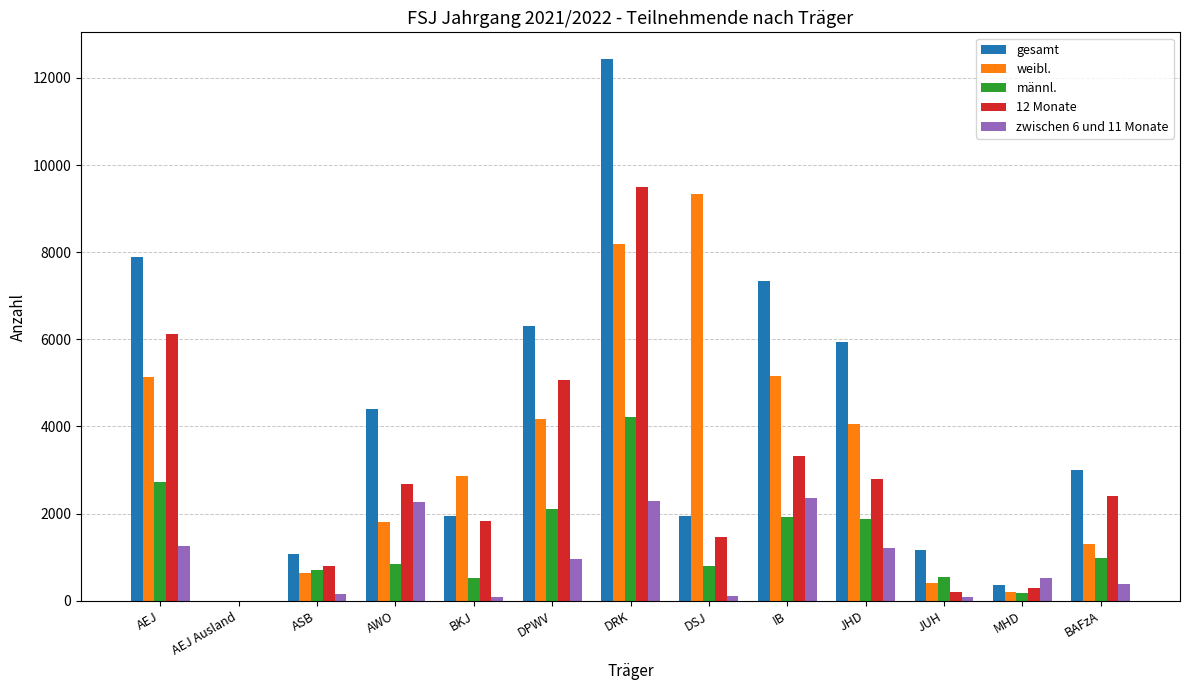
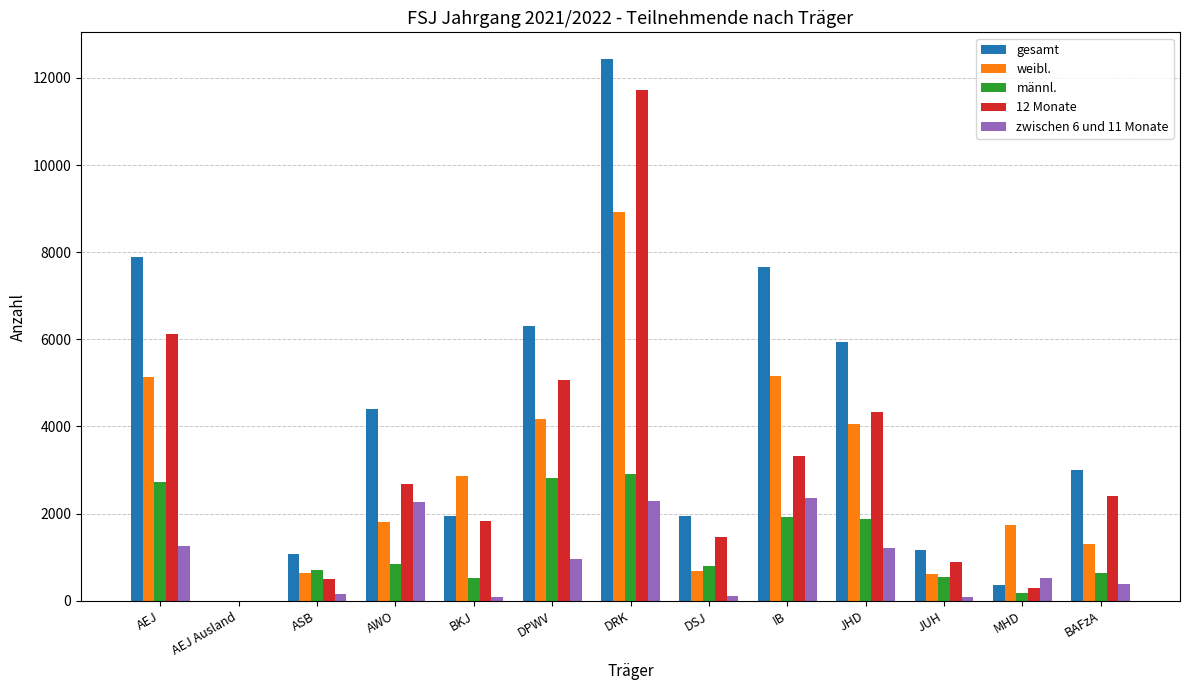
  {
    "gesamt": {
      "AEJ": 7900,
      "AEJ Ausland": 0,
      "ASB": 1100,
      "AWO": 4400,
      "BKJ": 1900,
      "DPWV": 6300,
      "DRK": 12400,
      "DSJ": 1900,
-     "IB": 7300,
+     "IB": 7700,
      "JHD": 5900,
      "JUH": 1200,
      "MHD": 400,
      "BAFzA": 3000
    },
    "weibl.": {
      "AEJ": 5100,
      "AEJ Ausland": 0,
      "ASB": 600,
      "AWO": 1800,
      "BKJ": 2900,
      "DPWV": 4200,
-     "DRK": 8200,
-     "DSJ": 9300,
+     "DRK": 8900,
+     "DSJ": 700,
      "IB": 5200,
      "JHD": 4100,
-     "JUH": 400,
-     "MHD": 200,
+     "JUH": 600,
+     "MHD": 1700,
      "BAFzA": 1300
    },
    "männl.": {
      "AEJ": 2700,
      "AEJ Ausland": 0,
      "ASB": 700,
      "AWO": 800,
      "BKJ": 500,
-     "DPWV": 2100,
-     "DRK": 4200,
+     "DPWV": 2800,
+     "DRK": 2900,
      "DSJ": 800,
      "IB": 1900,
      "JHD": 1900,
      "JUH": 500,
      "MHD": 200,
-     "BAFzA": 1000
+     "BAFzA": 600
    },
    "12 Monate": {
      "AEJ": 6100,
      "AEJ Ausland": 0,
-     "ASB": 800,
+     "ASB": 500,
      "AWO": 2700,
      "BKJ": 1800,
      "DPWV": 5100,
-     "DRK": 9500,
+     "DRK": 11700,
      "DSJ": 1500,
      "IB": 3300,
-     "JHD": 2800,
-     "JUH": 200,
+     "JHD": 4300,
+     "JUH": 900,
      "MHD": 300,
      "BAFzA": 2400
    },
    "zwischen 6 und 11 Monate": {
      "AEJ": 1300,
      "AEJ Ausland": 0,
      "ASB": 200,
      "AWO": 2300,
      "BKJ": 100,
      "DPWV": 900,
      "DRK": 2300,
      "DSJ": 100,
      "IB": 2400,
      "JHD": 1200,
      "JUH": 100,
      "MHD": 500,
      "BAFzA": 400
    }
  }
